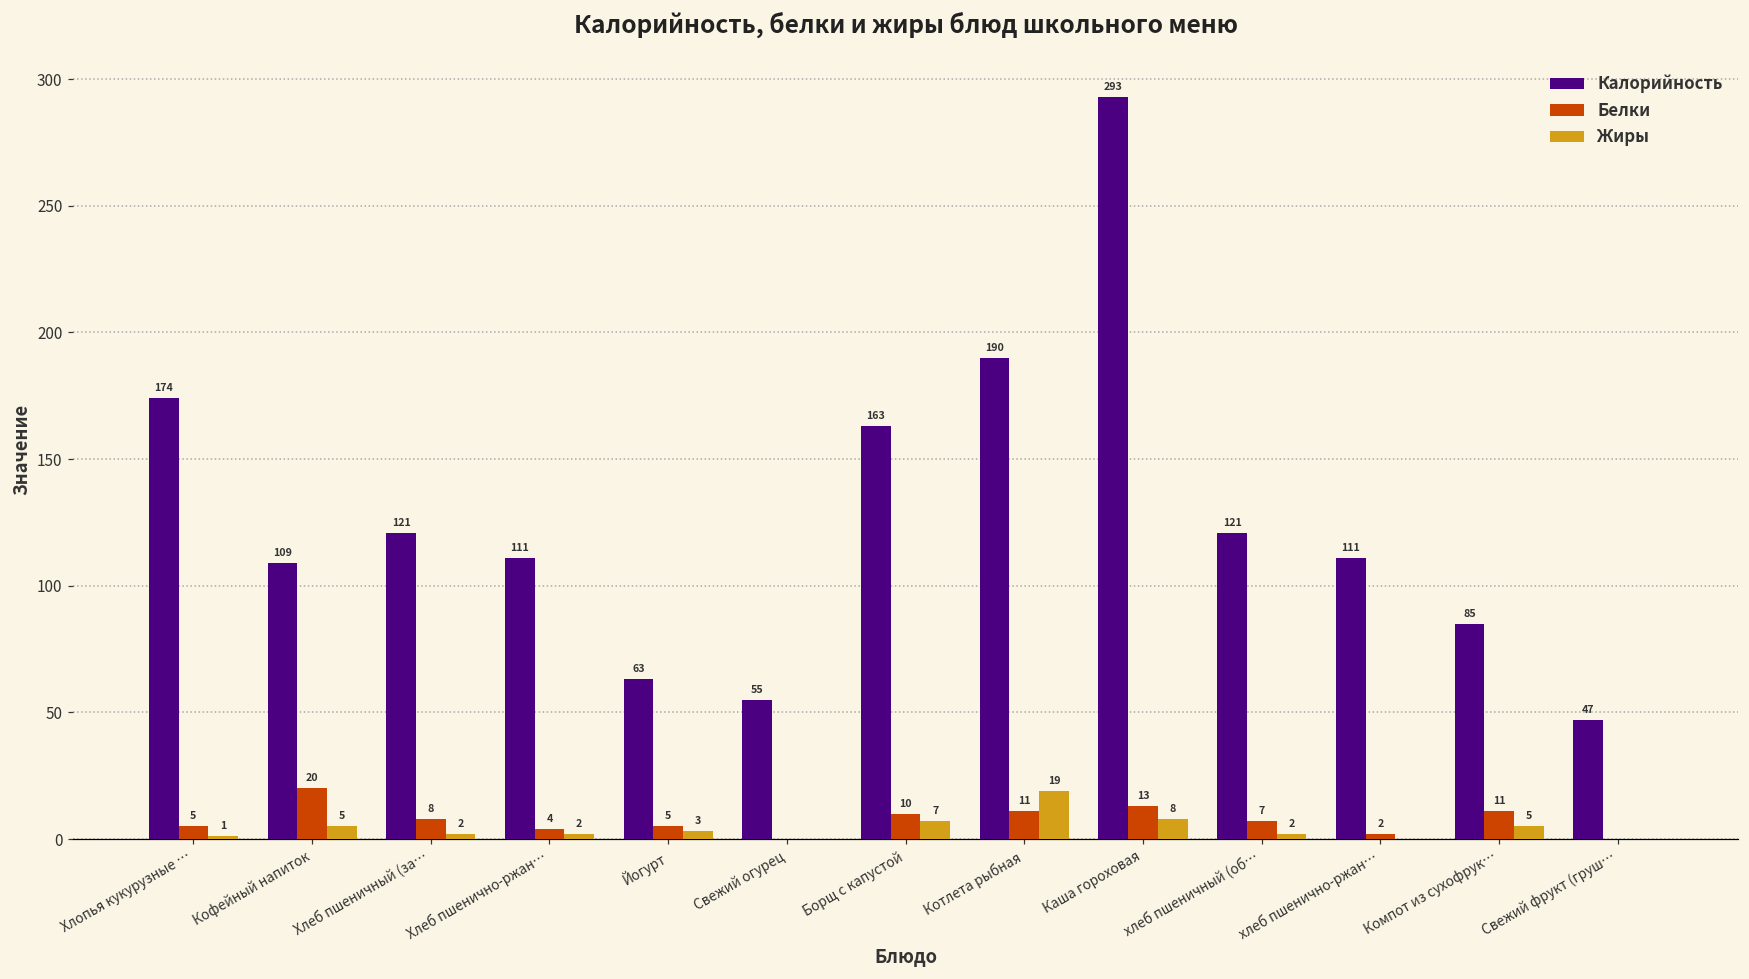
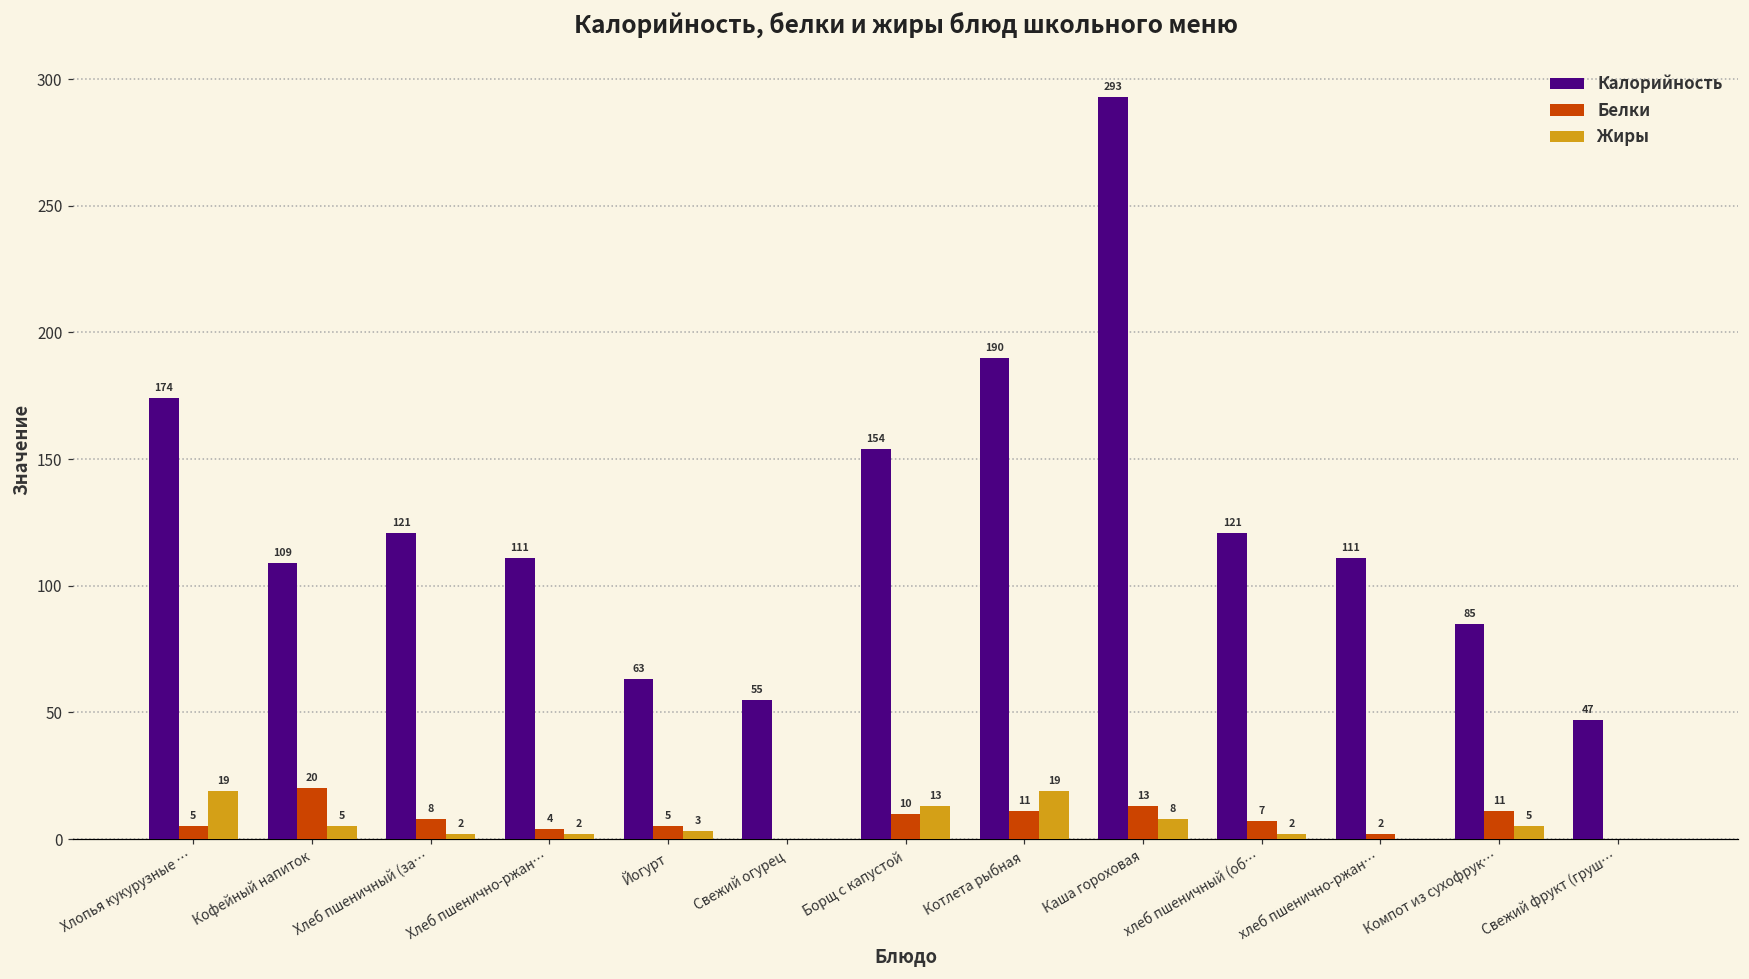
  {
    "Калорийность": {
      "Хлопья кукурузные …": 174,
      "Кофейный напиток": 109,
      "Хлеб пшеничный (за…": 121,
      "Хлеб пшенично-ржан…": 111,
      "Йогурт": 63,
      "Свежий огурец": 55,
-     "Борщ с капустой": 163,
+     "Борщ с капустой": 154,
      "Котлета рыбная": 190,
      "Каша гороховая": 293,
      "хлеб пшеничный (об…": 121,
      "хлеб пшенично-ржан…": 111,
      "Компот из сухофрук…": 85,
      "Свежий фрукт (груш…": 47
    },
    "Белки": {
      "Хлопья кукурузные …": 5,
      "Кофейный напиток": 20,
      "Хлеб пшеничный (за…": 8,
      "Хлеб пшенично-ржан…": 4,
      "Йогурт": 5,
      "Борщ с капустой": 10,
      "Котлета рыбная": 11,
      "Каша гороховая": 13,
      "хлеб пшеничный (об…": 7,
      "хлеб пшенично-ржан…": 2,
      "Компот из сухофрук…": 11
    },
    "Жиры": {
-     "Хлопья кукурузные …": 1,
+     "Хлопья кукурузные …": 19,
      "Кофейный напиток": 5,
      "Хлеб пшеничный (за…": 2,
      "Хлеб пшенично-ржан…": 2,
      "Йогурт": 3,
-     "Борщ с капустой": 7,
+     "Борщ с капустой": 13,
      "Котлета рыбная": 19,
      "Каша гороховая": 8,
      "хлеб пшеничный (об…": 2,
      "Компот из сухофрук…": 5
    }
  }
